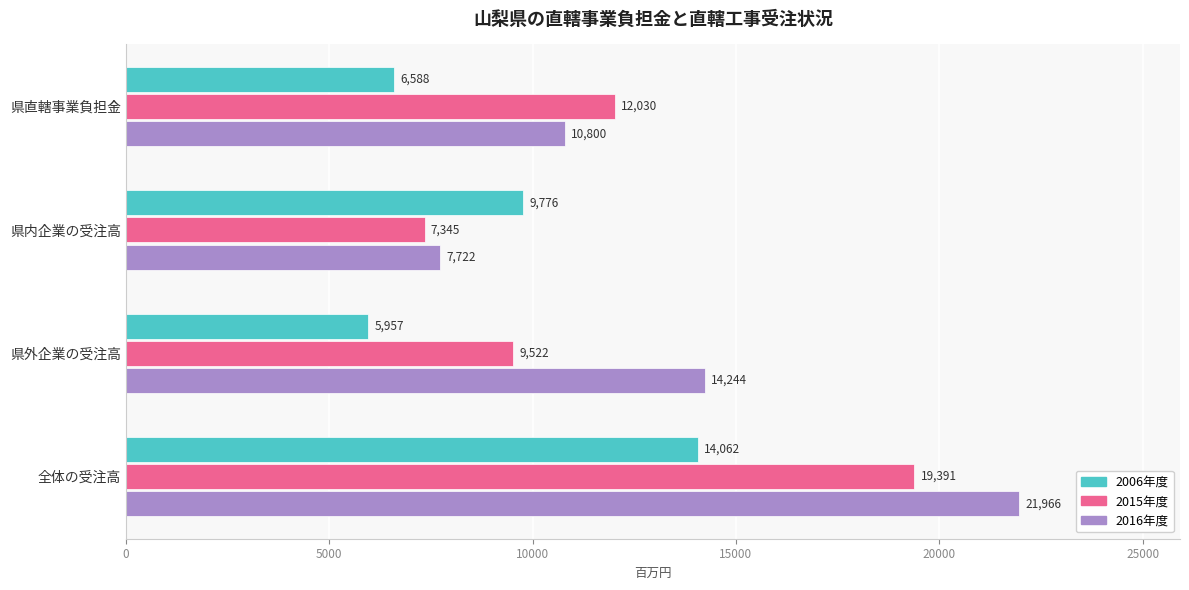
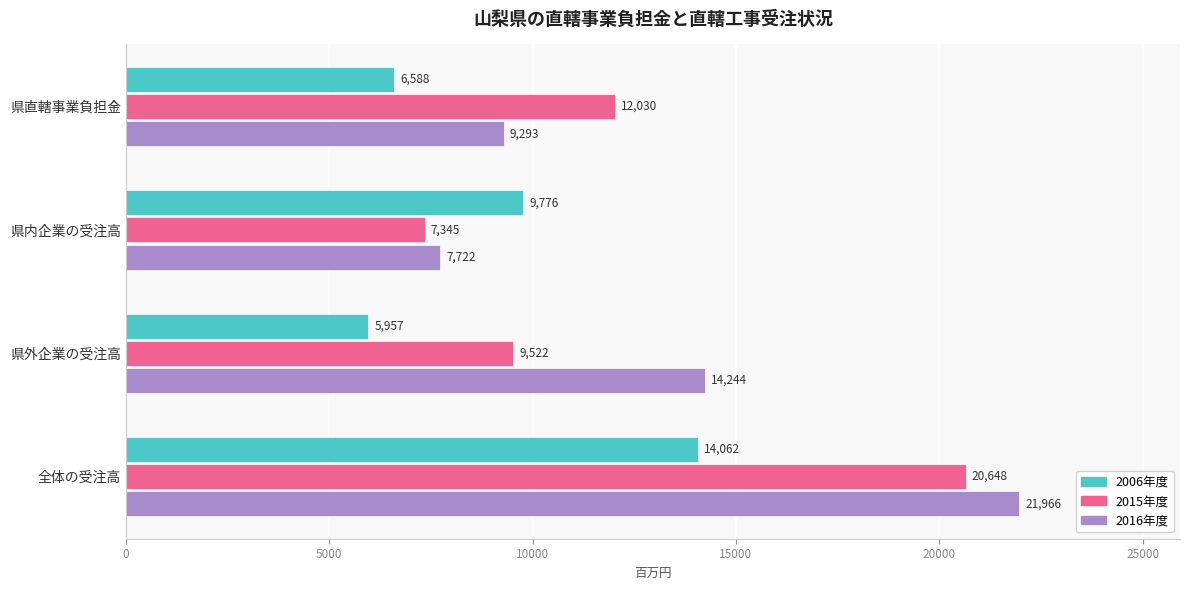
  {
    "2006年度": {
      "県直轄事業負担金": "6,588",
      "県内企業の受注高": "9,776",
      "県外企業の受注高": "5,957",
      "全体の受注高": "14,062"
    },
    "2015年度": {
      "県直轄事業負担金": "12,030",
      "県内企業の受注高": "7,345",
      "県外企業の受注高": "9,522",
-     "全体の受注高": "19,391"
+     "全体の受注高": "20,648"
    },
    "2016年度": {
-     "県直轄事業負担金": "10,800",
+     "県直轄事業負担金": "9,293",
      "県内企業の受注高": "7,722",
      "県外企業の受注高": "14,244",
      "全体の受注高": "21,966"
    }
  }
